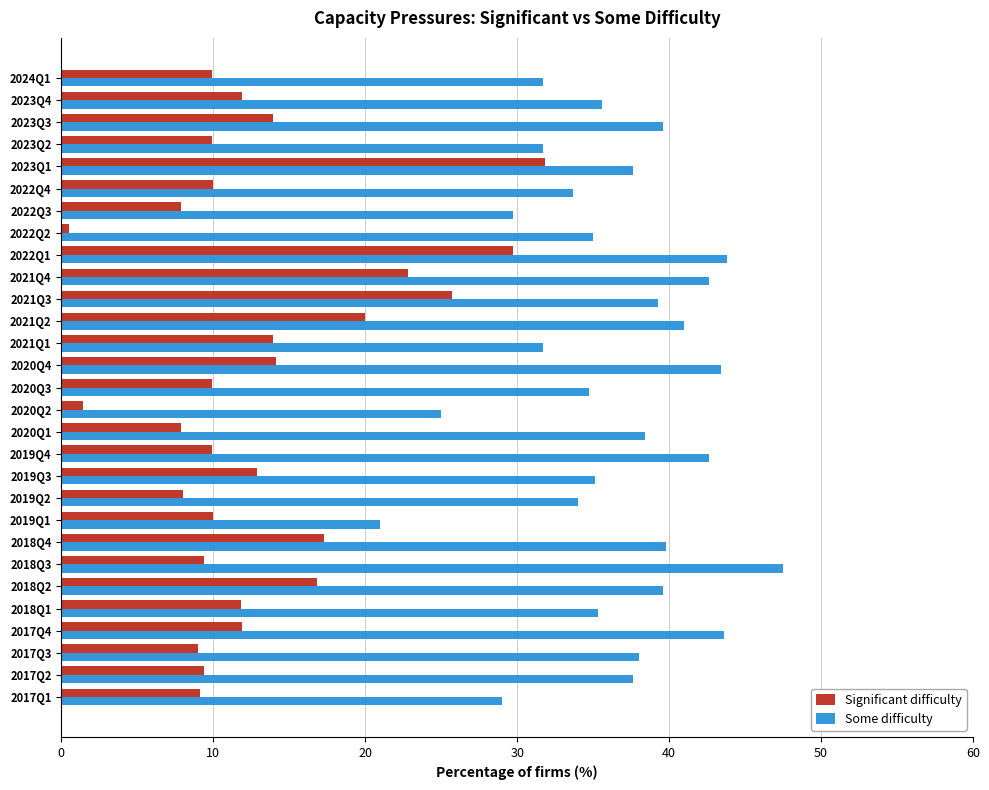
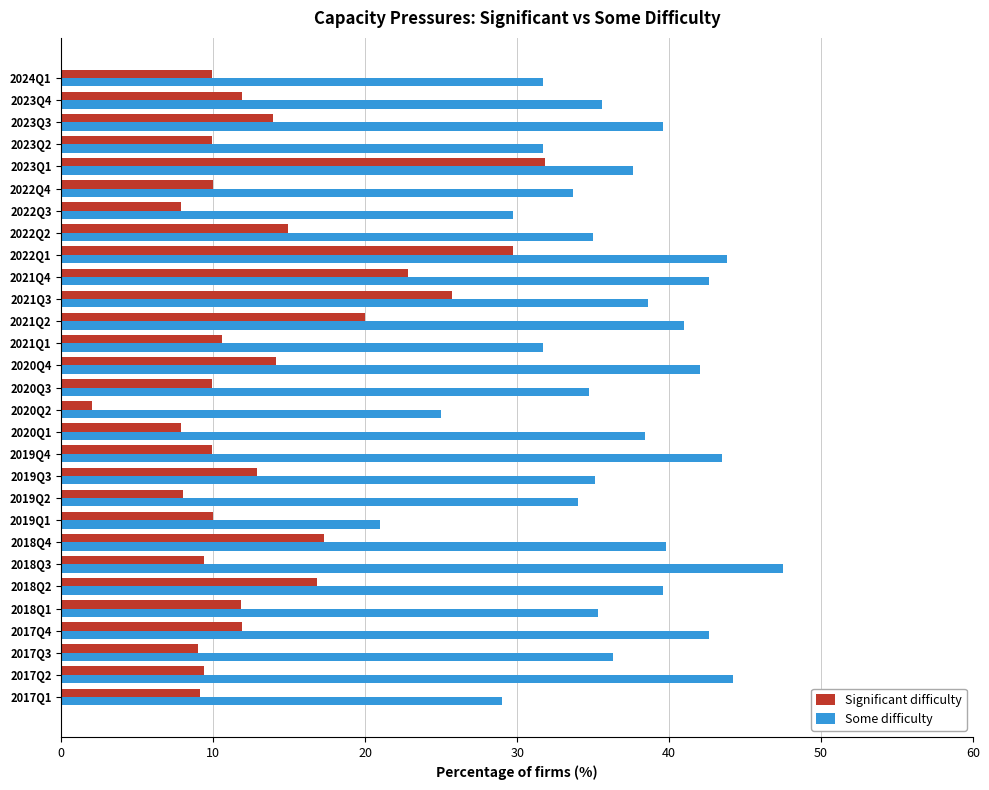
  {
    "Significant difficulty": {
      "2024Q1": 9.9,
      "2023Q4": 11.9,
      "2023Q3": 13.9,
      "2023Q2": 9.9,
      "2023Q1": 31.8,
      "2022Q4": 10.0,
      "2022Q3": 7.9,
-     "2022Q2": 0.5,
+     "2022Q2": 14.9,
      "2022Q1": 29.7,
      "2021Q4": 22.8,
      "2021Q3": 25.7,
      "2021Q2": 20.0,
-     "2021Q1": 13.9,
+     "2021Q1": 10.6,
      "2020Q4": 14.1,
      "2020Q3": 9.9,
-     "2020Q2": 1.4,
+     "2020Q2": 2.0,
      "2020Q1": 7.9,
      "2019Q4": 9.9,
      "2019Q3": 12.9,
      "2019Q2": 8.0,
      "2019Q1": 10.0,
      "2018Q4": 17.3,
      "2018Q3": 9.4,
      "2018Q2": 16.8,
      "2018Q1": 11.8,
      "2017Q4": 11.9,
      "2017Q3": 9.0,
      "2017Q2": 9.4,
      "2017Q1": 9.1
    },
    "Some difficulty": {
      "2024Q1": 31.7,
      "2023Q4": 35.6,
      "2023Q3": 39.6,
      "2023Q2": 31.7,
      "2023Q1": 37.6,
      "2022Q4": 33.7,
      "2022Q3": 29.7,
      "2022Q2": 35.0,
      "2022Q1": 43.8,
      "2021Q4": 42.6,
-     "2021Q3": 39.3,
+     "2021Q3": 38.6,
      "2021Q2": 41.0,
      "2021Q1": 31.7,
-     "2020Q4": 43.4,
+     "2020Q4": 42.0,
      "2020Q3": 34.7,
      "2020Q2": 25.0,
      "2020Q1": 38.4,
-     "2019Q4": 42.6,
+     "2019Q4": 43.5,
      "2019Q3": 35.1,
      "2019Q2": 34.0,
      "2019Q1": 21.0,
      "2018Q4": 39.8,
      "2018Q3": 47.5,
      "2018Q2": 39.6,
      "2018Q1": 35.3,
-     "2017Q4": 43.6,
-     "2017Q3": 38.0,
-     "2017Q2": 37.6,
+     "2017Q4": 42.6,
+     "2017Q3": 36.3,
+     "2017Q2": 44.2,
      "2017Q1": 29.0
    }
  }
